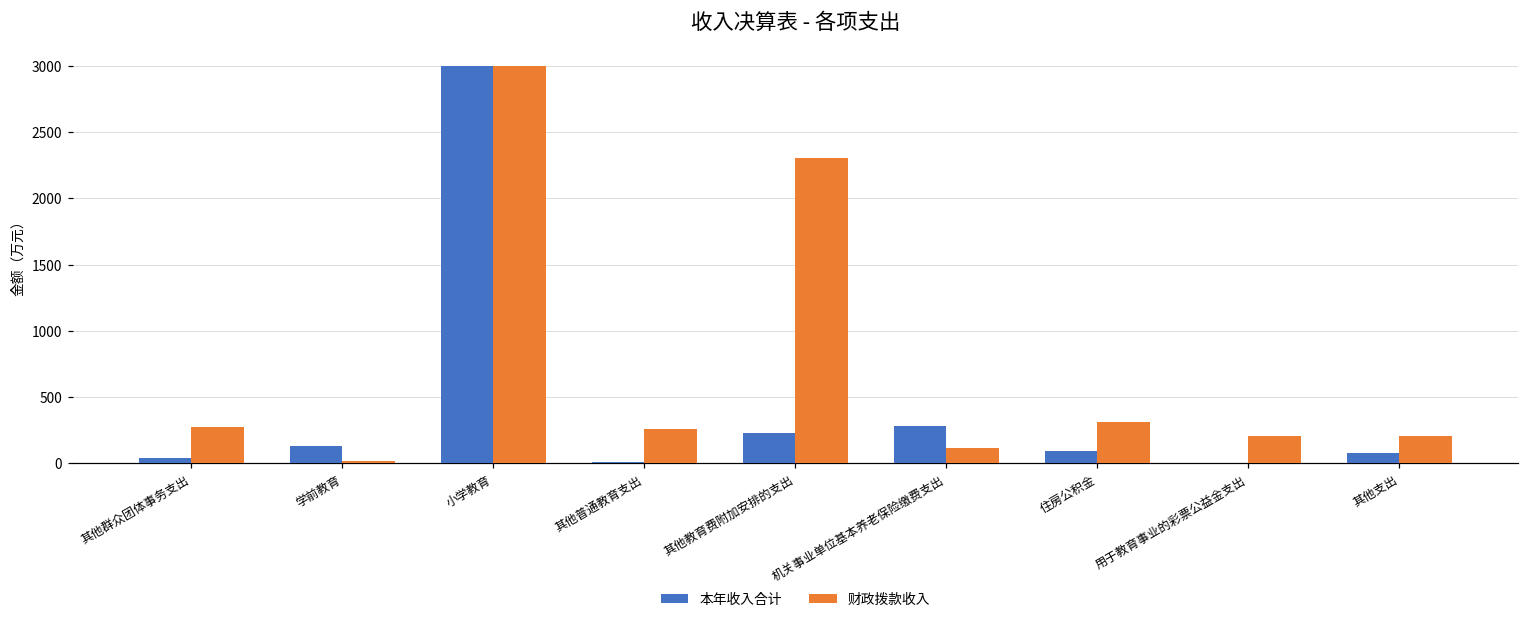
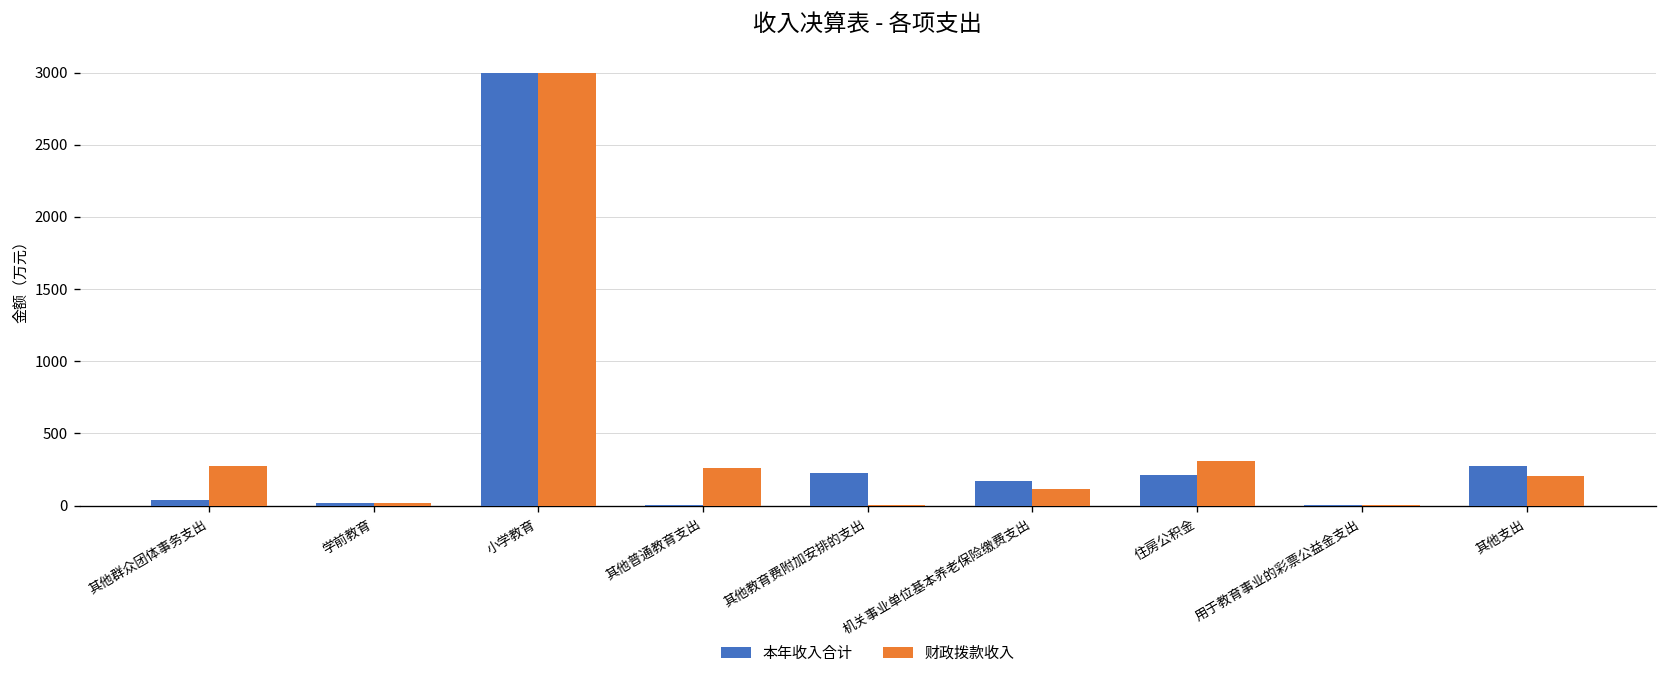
  {
    "本年收入合计": {
      "其他群众团体事务支出": 40,
-     "学前教育": 130,
+     "学前教育": 20,
      "小学教育": 3000,
      "其他教育费附加安排的支出": 230,
-     "机关事业单位基本养老保险缴费支出": 280,
-     "住房公积金": 90,
-     "其他支出": 80
+     "机关事业单位基本养老保险缴费支出": 170,
+     "住房公积金": 210,
+     "其他支出": 270
    },
    "财政拨款收入": {
      "其他群众团体事务支出": 270,
      "小学教育": 3000,
      "其他普通教育支出": 260,
-     "其他教育费附加安排的支出": 2310,
+     "其他教育费附加安排的支出": 0,
      "机关事业单位基本养老保险缴费支出": 120,
      "住房公积金": 310,
-     "用于教育事业的彩票公益金支出": 200,
+     "用于教育事业的彩票公益金支出": 0,
      "其他支出": 200
    }
  }
